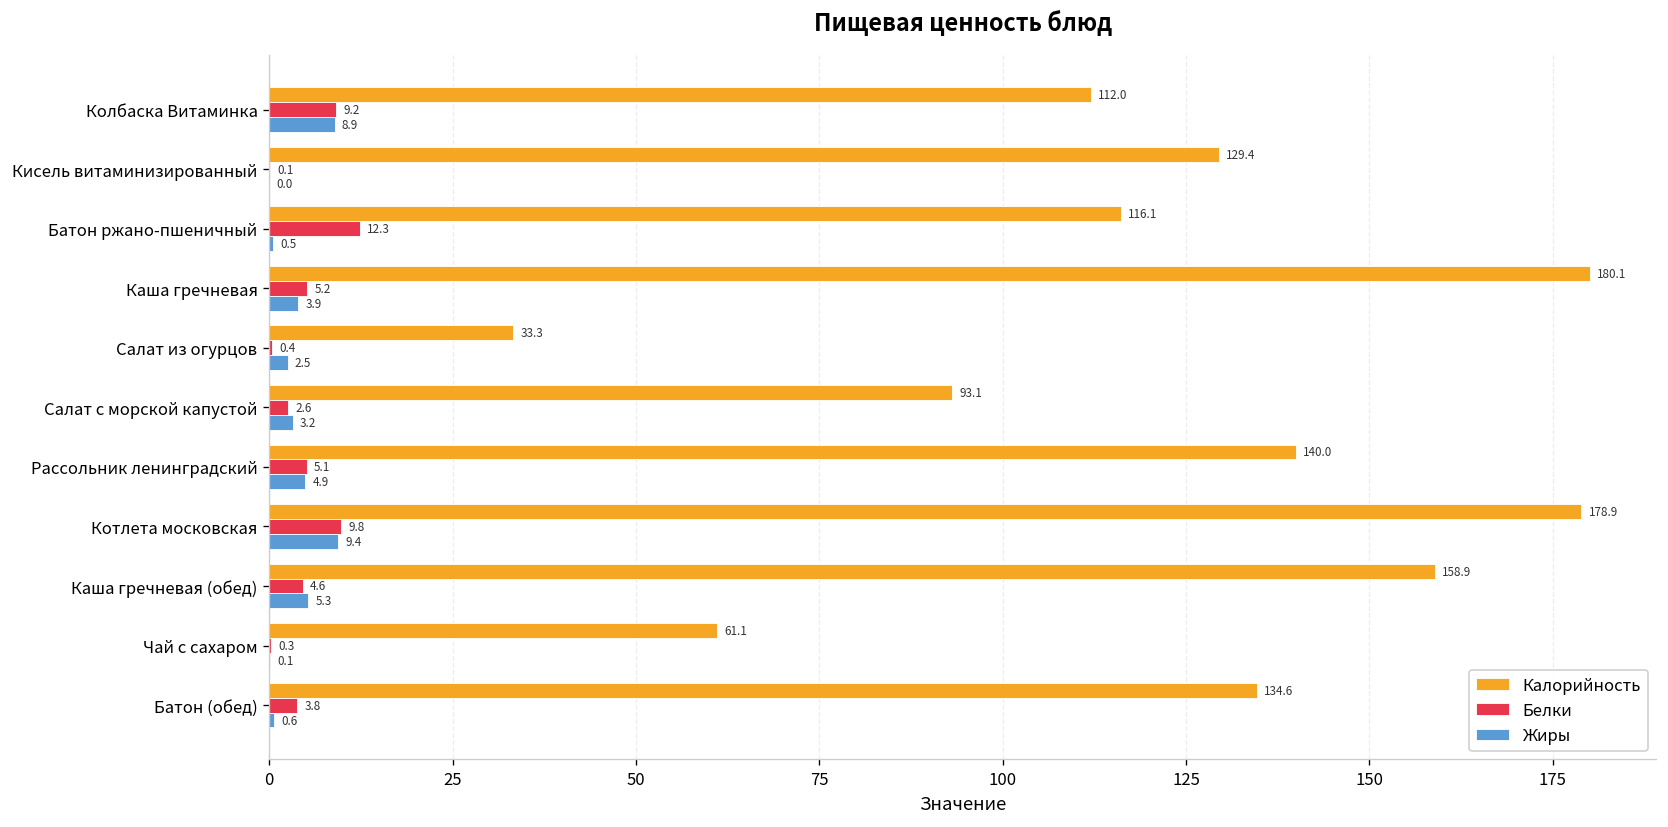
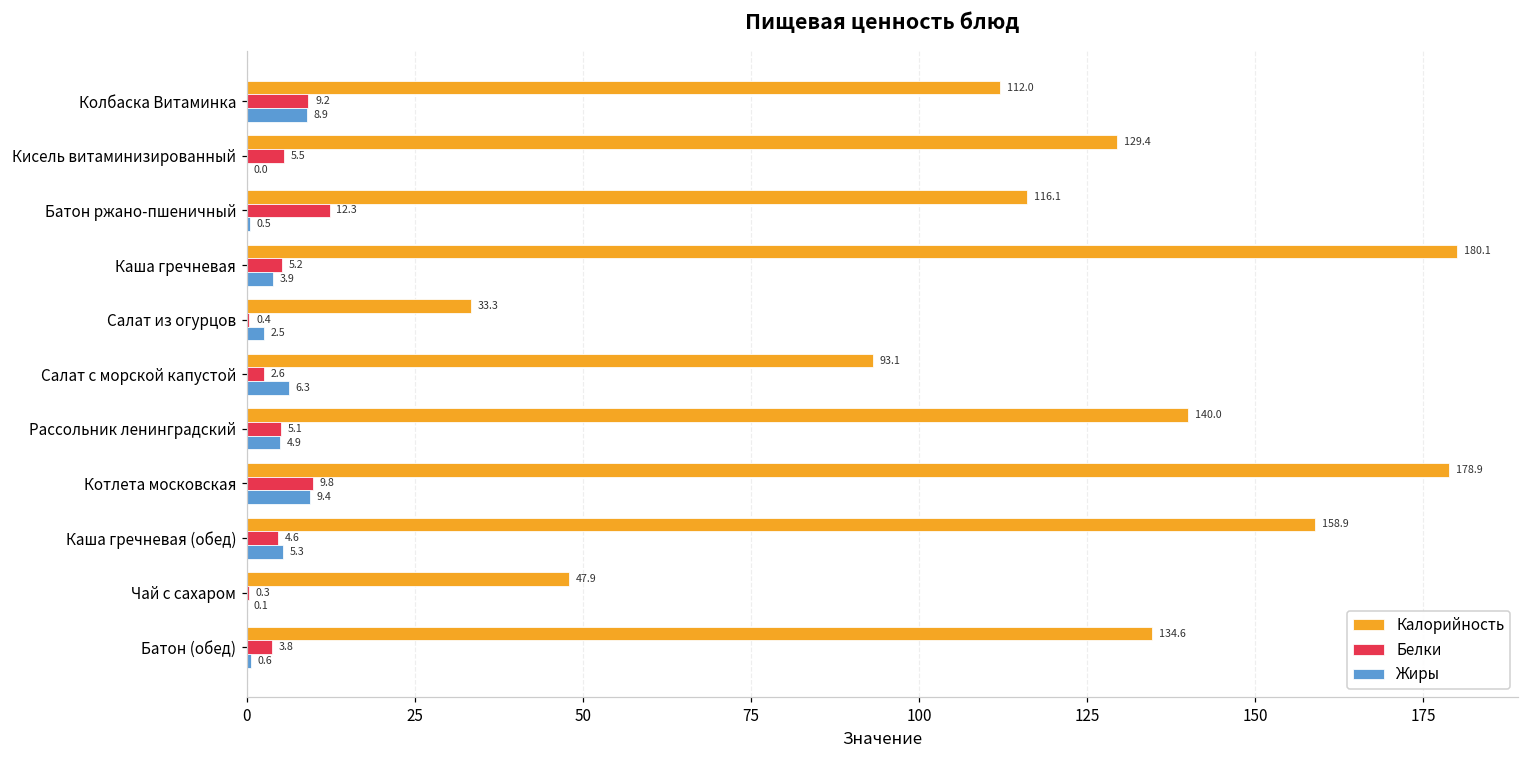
  {
    "Калорийность": {
      "Колбаска Витаминка": 112.0,
      "Кисель витаминизированный": 129.4,
      "Батон ржано-пшеничный": 116.1,
      "Каша гречневая": 180.1,
      "Салат из огурцов": 33.3,
      "Салат с морской капустой": 93.1,
      "Рассольник ленинградский": 140.0,
      "Котлета московская": 178.9,
      "Каша гречневая (обед)": 158.9,
-     "Чай с сахаром": 61.1,
+     "Чай с сахаром": 47.9,
      "Батон (обед)": 134.6
    },
    "Белки": {
      "Колбаска Витаминка": 9.2,
-     "Кисель витаминизированный": 0.1,
+     "Кисель витаминизированный": 5.5,
      "Батон ржано-пшеничный": 12.3,
      "Каша гречневая": 5.2,
      "Салат из огурцов": 0.4,
      "Салат с морской капустой": 2.6,
      "Рассольник ленинградский": 5.1,
      "Котлета московская": 9.8,
      "Каша гречневая (обед)": 4.6,
      "Чай с сахаром": 0.3,
      "Батон (обед)": 3.8
    },
    "Жиры": {
      "Колбаска Витаминка": 8.9,
      "Кисель витаминизированный": 0.0,
      "Батон ржано-пшеничный": 0.5,
      "Каша гречневая": 3.9,
      "Салат из огурцов": 2.5,
-     "Салат с морской капустой": 3.2,
+     "Салат с морской капустой": 6.3,
      "Рассольник ленинградский": 4.9,
      "Котлета московская": 9.4,
      "Каша гречневая (обед)": 5.3,
      "Чай с сахаром": 0.1,
      "Батон (обед)": 0.6
    }
  }
